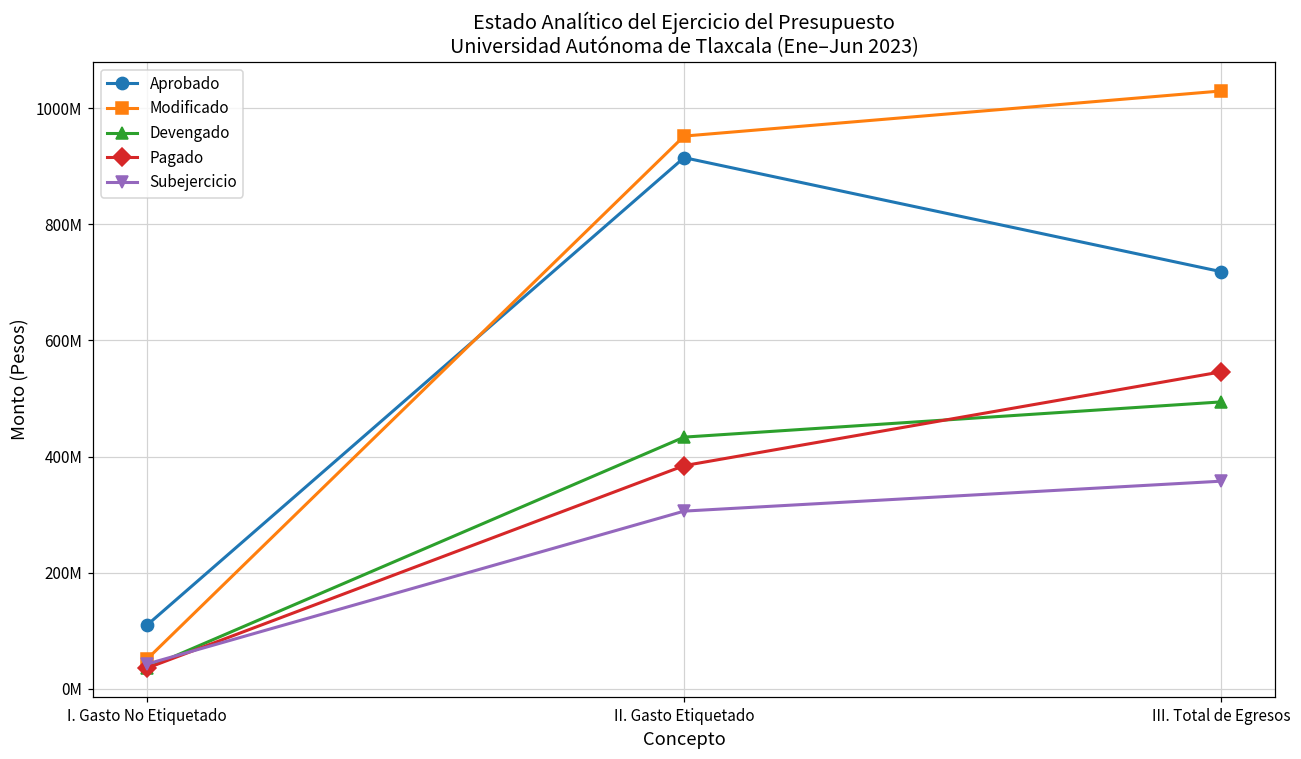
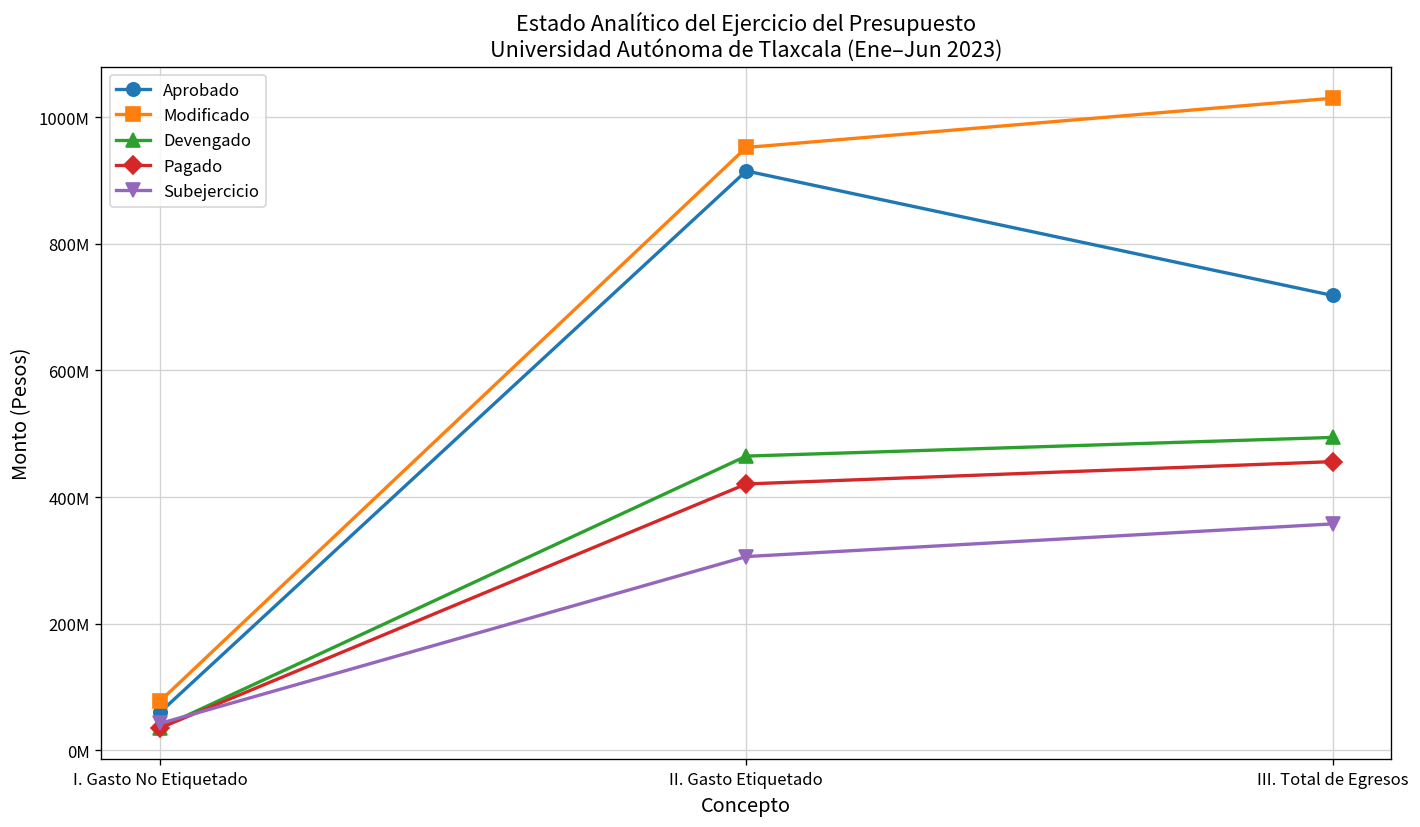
  {
    "Aprobado": {
-     "I. Gasto No Etiquetado": 110000000,
+     "I. Gasto No Etiquetado": 60000000,
      "II. Gasto Etiquetado": 920000000,
      "III. Total de Egresos": 720000000
    },
    "Modificado": {
-     "I. Gasto No Etiquetado": 50000000,
+     "I. Gasto No Etiquetado": 80000000,
      "II. Gasto Etiquetado": 950000000,
      "III. Total de Egresos": 1030000000
    },
    "Devengado": {
-     "II. Gasto Etiquetado": 430000000,
+     "II. Gasto Etiquetado": 460000000,
      "III. Total de Egresos": 490000000
    },
    "Pagado": {
-     "II. Gasto Etiquetado": 380000000,
-     "III. Total de Egresos": 550000000
+     "II. Gasto Etiquetado": 420000000,
+     "III. Total de Egresos": 460000000
    },
    "Subejercicio": {
      "I. Gasto No Etiquetado": 40000000,
      "II. Gasto Etiquetado": 310000000,
      "III. Total de Egresos": 360000000
    }
  }
